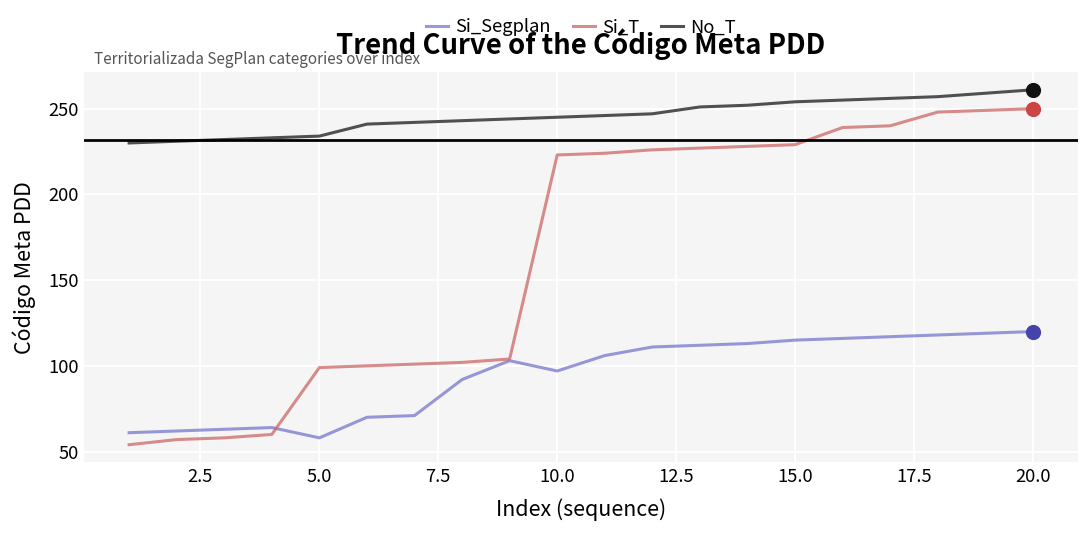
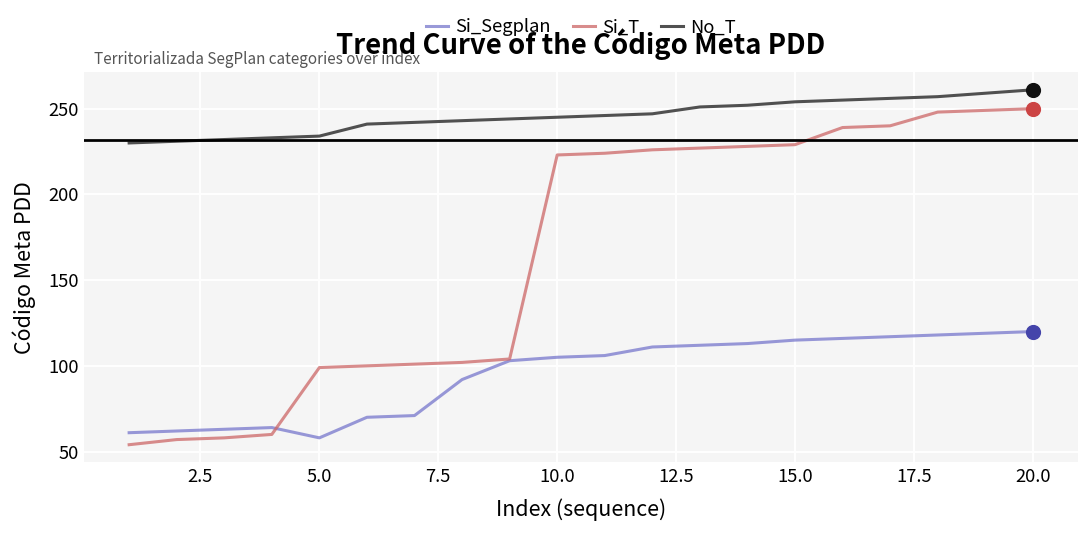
  {
    "Si_Segplan": {
      "5.0": 58,
-     "10.0": 97,
+     "10.0": 105,
      "15.0": 115
    }
  }
